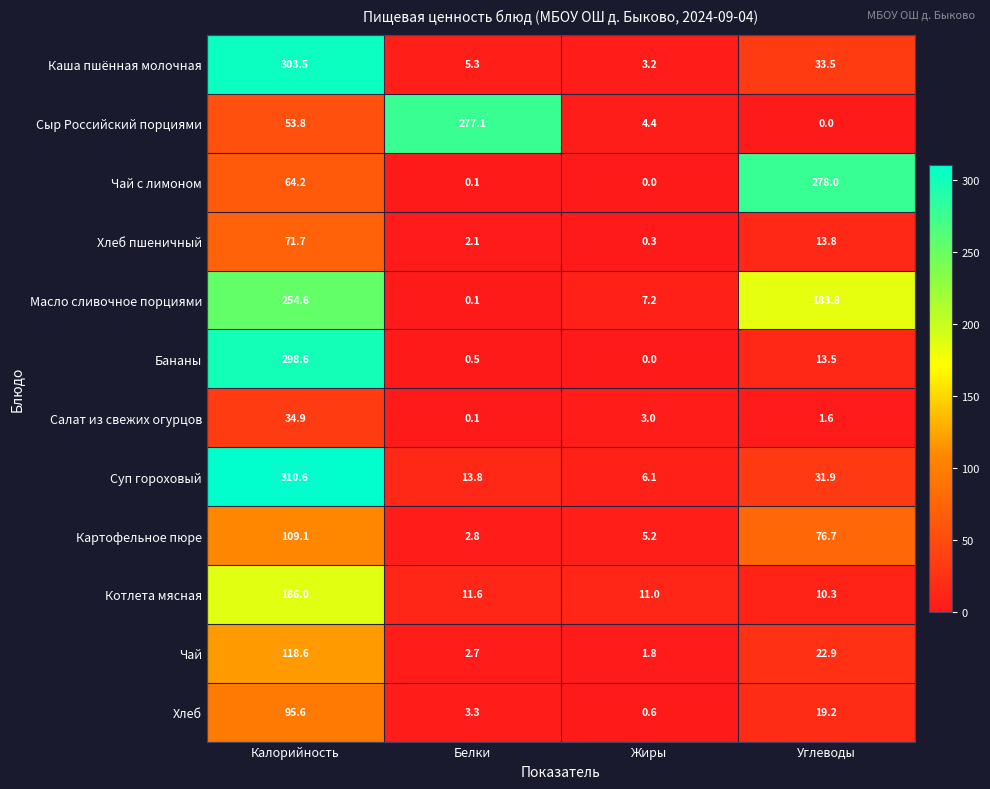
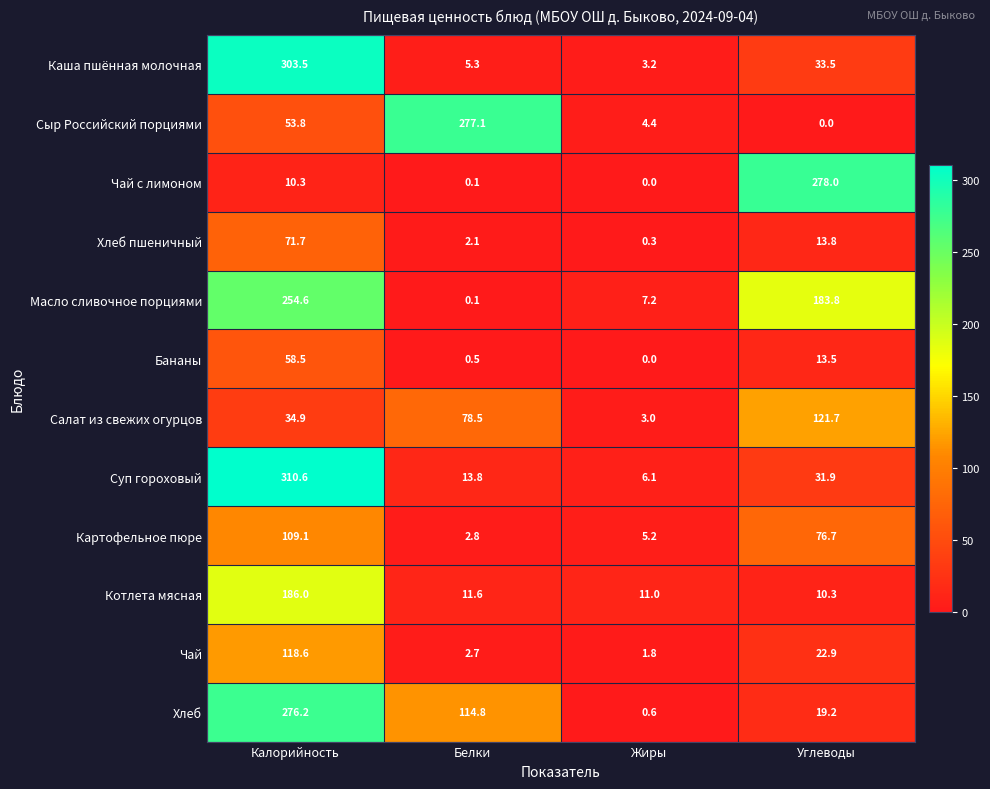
  {
    "Каша пшённая молочная": {
      "Калорийность": 303.5,
      "Белки": 5.3,
      "Жиры": 3.2,
      "Углеводы": 33.5
    },
    "Сыр Российский порциями": {
      "Калорийность": 53.8,
      "Белки": 277.1,
      "Жиры": 4.4,
      "Углеводы": 0.0
    },
    "Чай с лимоном": {
-     "Калорийность": 64.2,
+     "Калорийность": 10.3,
      "Белки": 0.1,
      "Жиры": 0.0,
      "Углеводы": 278.0
    },
    "Хлеб пшеничный": {
      "Калорийность": 71.7,
      "Белки": 2.1,
      "Жиры": 0.3,
      "Углеводы": 13.8
    },
    "Масло сливочное порциями": {
      "Калорийность": 254.6,
      "Белки": 0.1,
      "Жиры": 7.2,
      "Углеводы": 183.8
    },
    "Бананы": {
-     "Калорийность": 298.6,
+     "Калорийность": 58.5,
      "Белки": 0.5,
      "Жиры": 0.0,
      "Углеводы": 13.5
    },
    "Салат из свежих огурцов": {
      "Калорийность": 34.9,
-     "Белки": 0.1,
+     "Белки": 78.5,
      "Жиры": 3.0,
-     "Углеводы": 1.6
+     "Углеводы": 121.7
    },
    "Суп гороховый": {
      "Калорийность": 310.6,
      "Белки": 13.8,
      "Жиры": 6.1,
      "Углеводы": 31.9
    },
    "Картофельное пюре": {
      "Калорийность": 109.1,
      "Белки": 2.8,
      "Жиры": 5.2,
      "Углеводы": 76.7
    },
    "Котлета мясная": {
      "Калорийность": 186.0,
      "Белки": 11.6,
      "Жиры": 11.0,
      "Углеводы": 10.3
    },
    "Чай": {
      "Калорийность": 118.6,
      "Белки": 2.7,
      "Жиры": 1.8,
      "Углеводы": 22.9
    },
    "Хлеб": {
-     "Калорийность": 95.6,
-     "Белки": 3.3,
+     "Калорийность": 276.2,
+     "Белки": 114.8,
      "Жиры": 0.6,
      "Углеводы": 19.2
    }
  }
